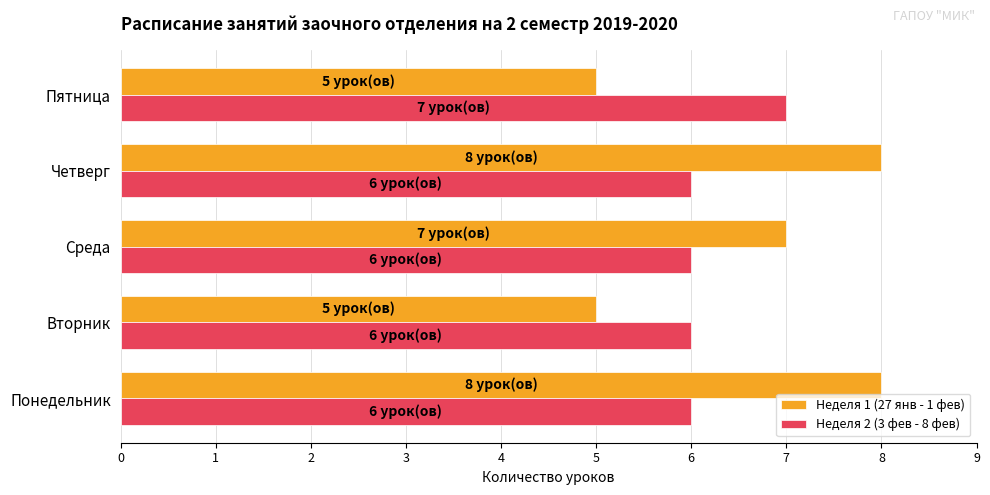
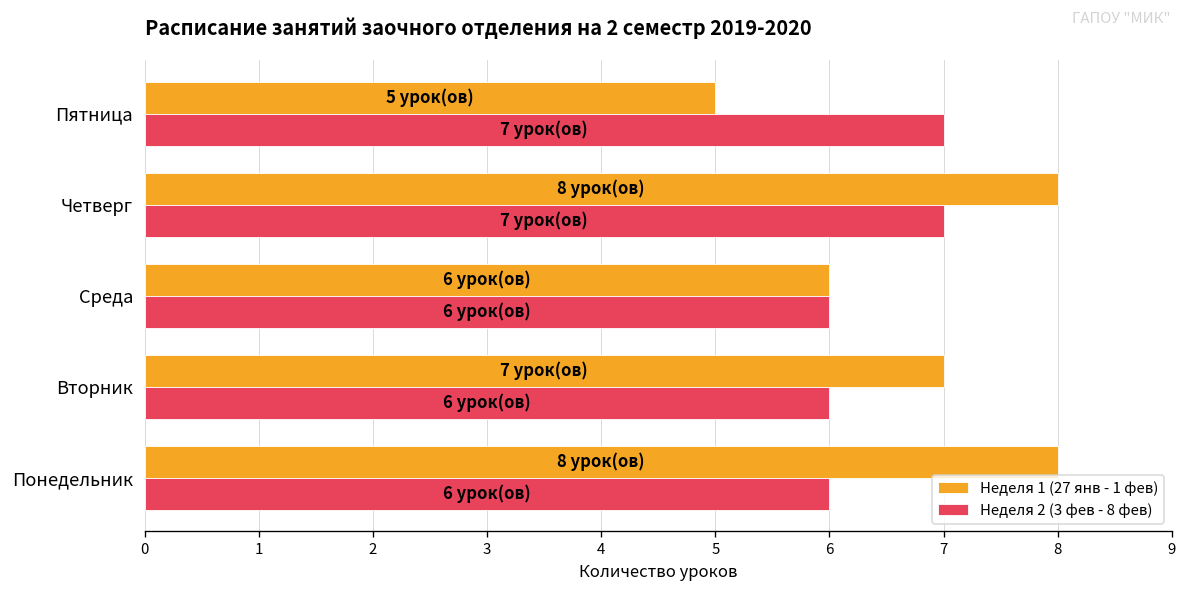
  {
    "Неделя 1 (27 янв - 1 фев)": {
      "Пятница": 5,
      "Четверг": 8,
-     "Среда": 7,
-     "Вторник": 5,
+     "Среда": 6,
+     "Вторник": 7,
      "Понедельник": 8
    },
    "Неделя 2 (3 фев - 8 фев)": {
      "Пятница": 7,
-     "Четверг": 6,
+     "Четверг": 7,
      "Среда": 6,
      "Вторник": 6,
      "Понедельник": 6
    }
  }
